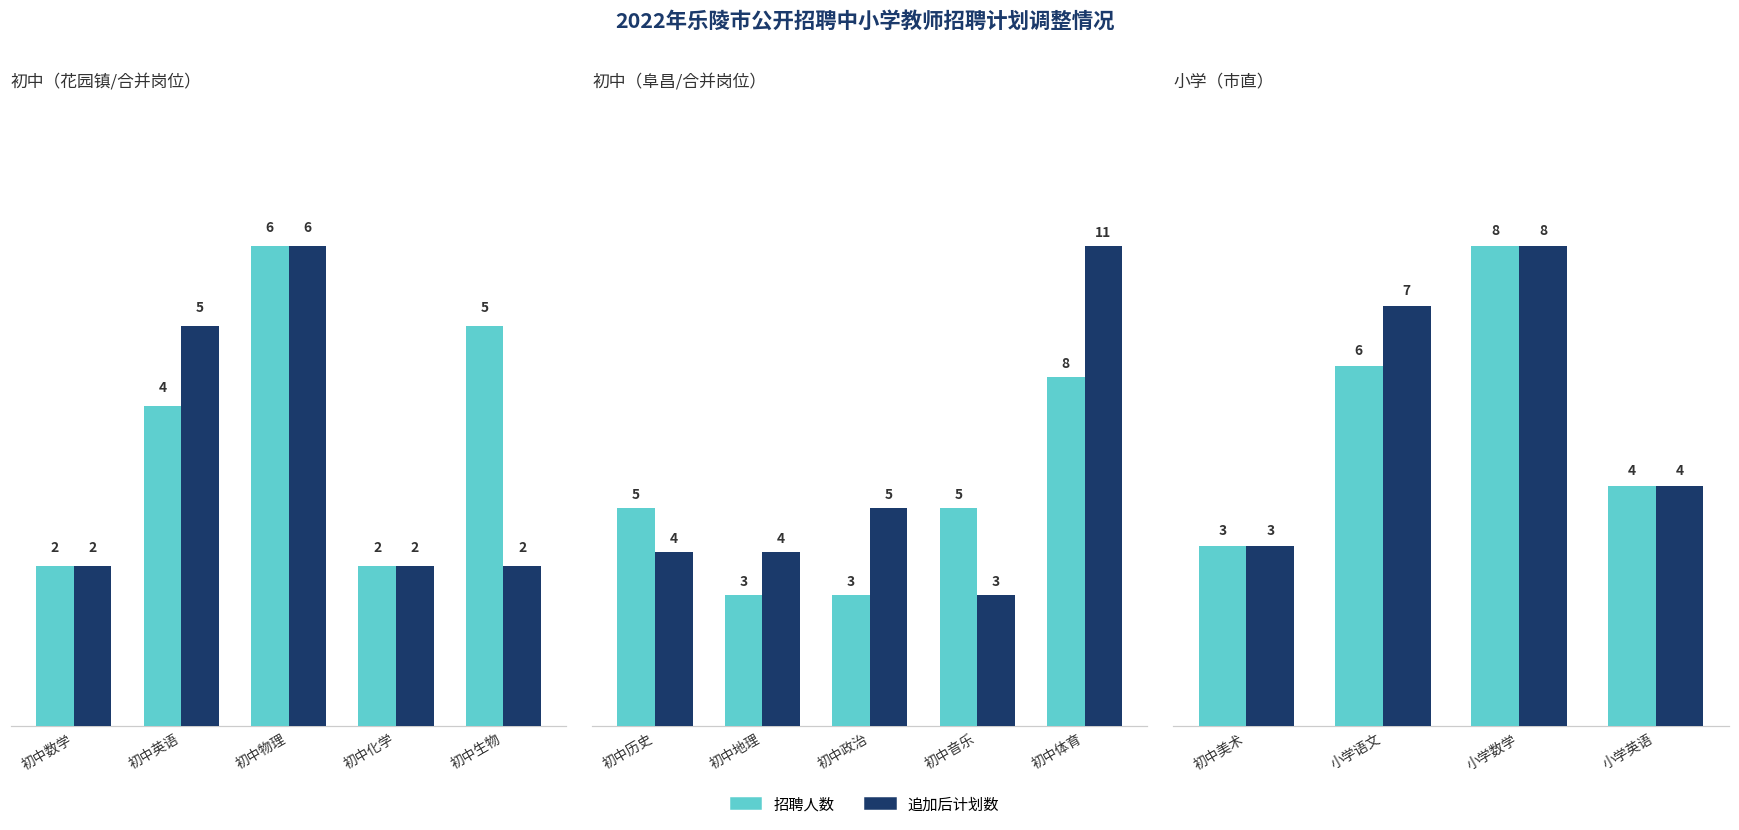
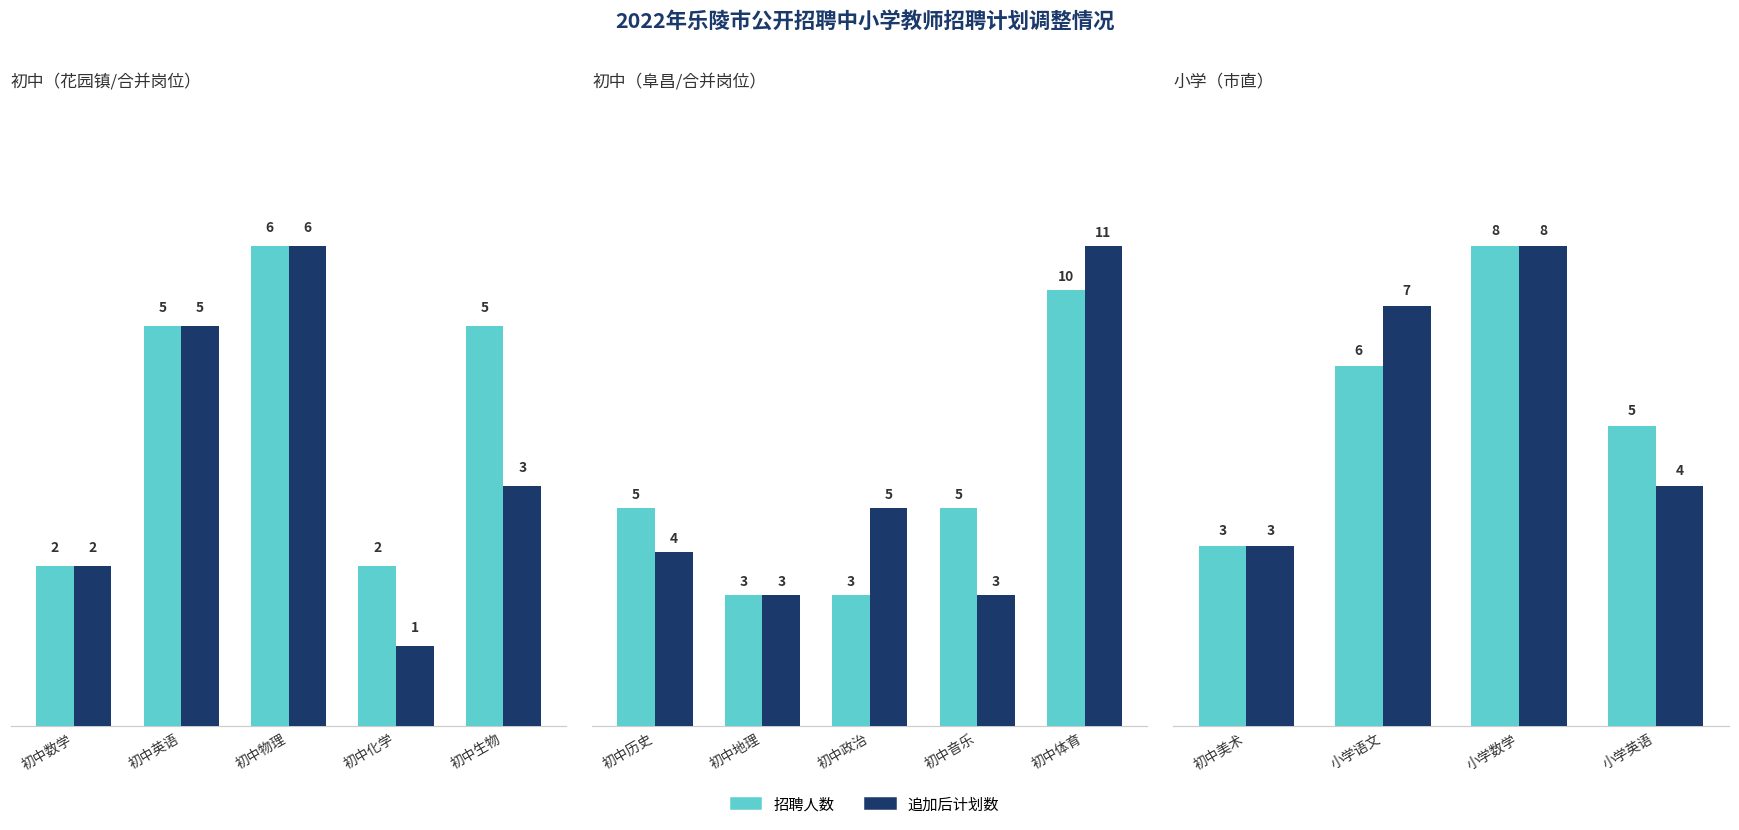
  {
    "初中（花园镇/合并岗位）": {
      "招聘人数": {
        "初中数学": 2,
-       "初中英语": 4,
+       "初中英语": 5,
        "初中物理": 6,
        "初中化学": 2,
        "初中生物": 5
      },
      "追加后计划数": {
        "初中数学": 2,
        "初中英语": 5,
        "初中物理": 6,
-       "初中化学": 2,
-       "初中生物": 2
+       "初中化学": 1,
+       "初中生物": 3
      }
    },
    "初中（阜昌/合并岗位）": {
      "招聘人数": {
        "初中历史": 5,
        "初中地理": 3,
        "初中政治": 3,
        "初中音乐": 5,
-       "初中体育": 8
+       "初中体育": 10
      },
      "追加后计划数": {
        "初中历史": 4,
-       "初中地理": 4,
+       "初中地理": 3,
        "初中政治": 5,
        "初中音乐": 3,
        "初中体育": 11
      }
    },
    "小学（市直）": {
      "招聘人数": {
        "初中美术": 3,
        "小学语文": 6,
        "小学数学": 8,
-       "小学英语": 4
+       "小学英语": 5
      },
      "追加后计划数": {
        "初中美术": 3,
        "小学语文": 7,
        "小学数学": 8,
        "小学英语": 4
      }
    }
  }
